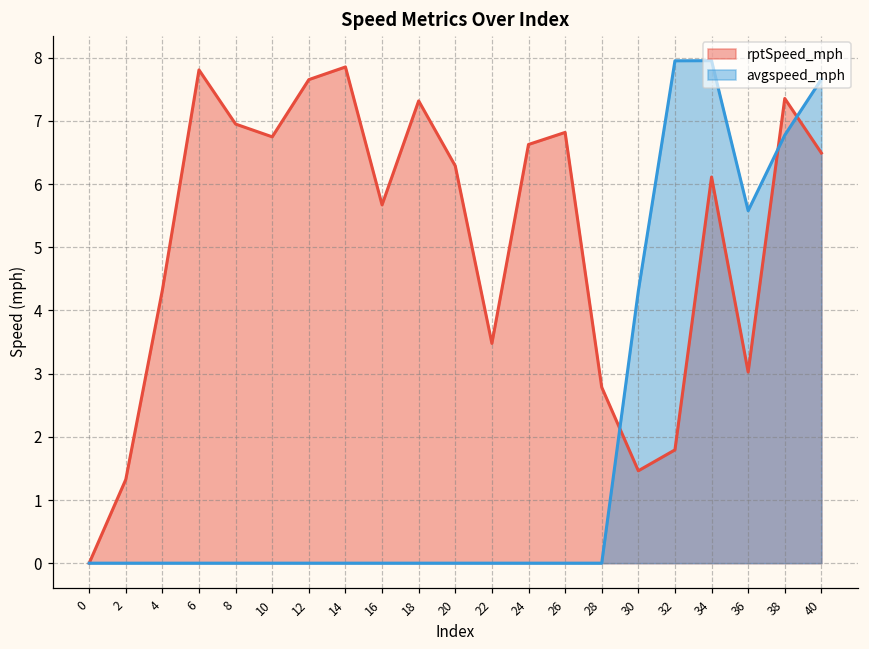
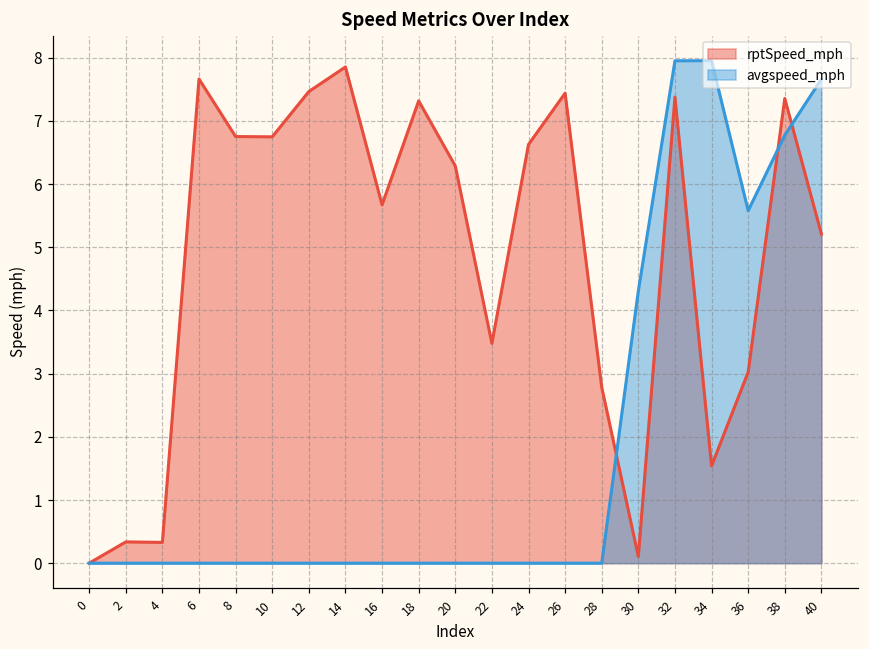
  {
    "rptSpeed_mph": {
-     "2": 1.3,
-     "4": 4.3,
-     "6": 7.8,
-     "8": 7.0,
+     "2": 0.3,
+     "4": 0.3,
+     "6": 7.7,
+     "8": 6.8,
      "10": 6.7,
-     "12": 7.7,
+     "12": 7.5,
      "14": 7.9,
      "16": 5.7,
      "18": 7.3,
      "20": 6.3,
      "22": 3.5,
      "24": 6.6,
-     "26": 6.8,
+     "26": 7.4,
      "28": 2.8,
-     "30": 1.5,
-     "32": 1.8,
-     "34": 6.1,
+     "30": 0.1,
+     "32": 7.4,
+     "34": 1.5,
      "36": 3.0,
      "38": 7.4,
-     "40": 6.5
+     "40": 5.2
    },
    "avgspeed_mph": {
      "2": 0.0,
      "4": 0.0,
      "6": 0.0,
      "8": 0.0,
      "10": 0.0,
      "12": 0.0,
      "14": 0.0,
      "16": 0.0,
      "18": 0.0,
      "20": 0.0,
      "22": 0.0,
      "24": 0.0,
      "26": 0.0,
      "28": 0.0,
      "30": 4.3,
      "32": 8.0,
      "36": 5.6,
      "38": 6.8
    }
  }
